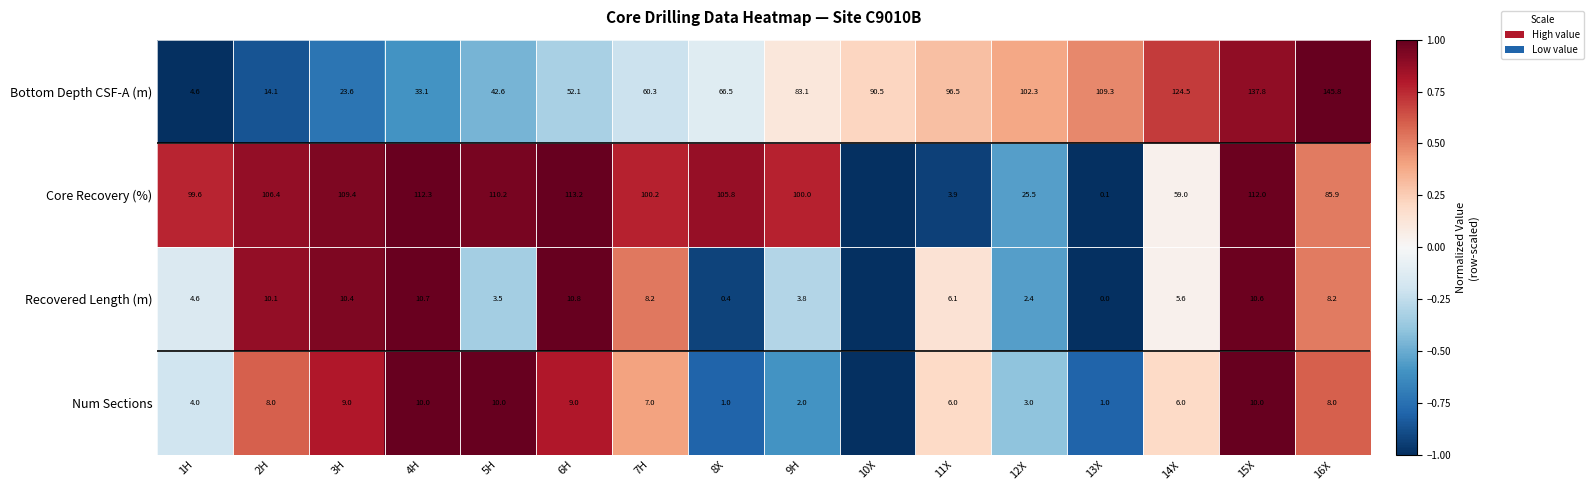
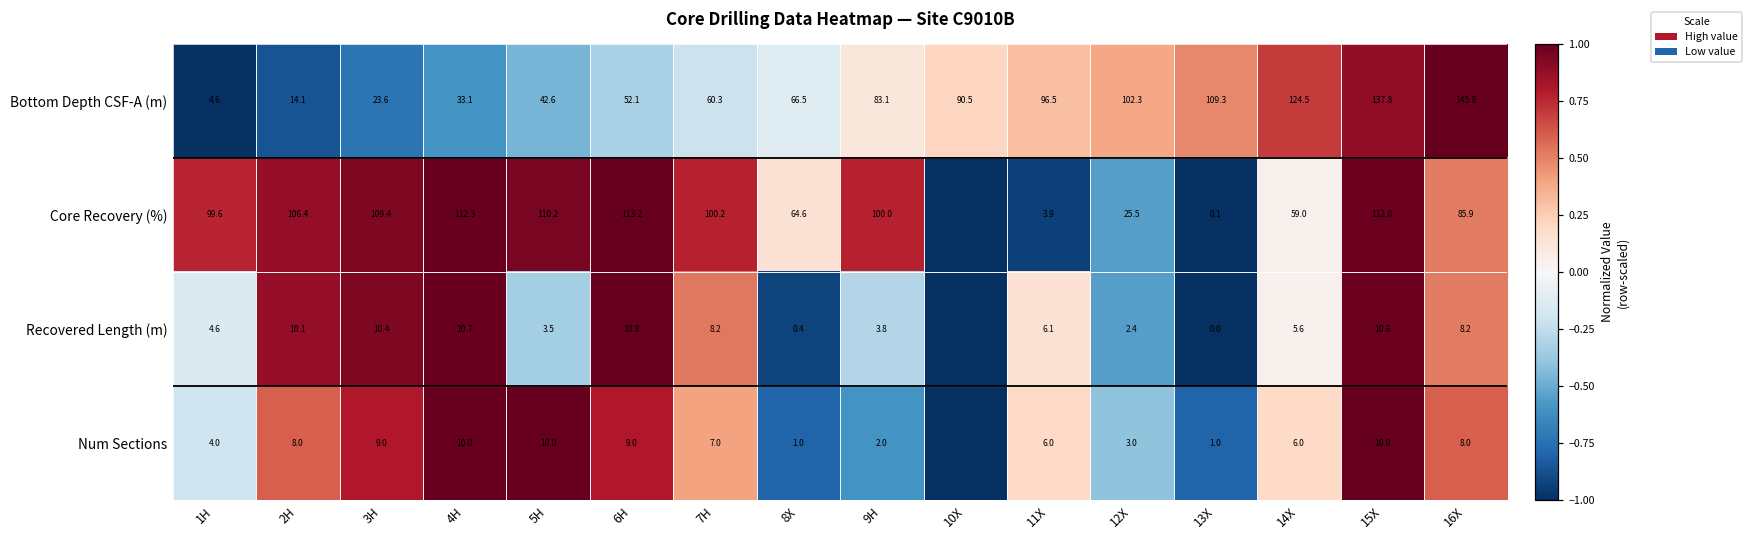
  {
    "Bottom Depth CSF-A (m)": {
      "1H": 4.6,
      "2H": 14.1,
      "3H": 23.6,
      "4H": 33.1,
      "5H": 42.6,
      "6H": 52.1,
      "7H": 60.3,
      "8X": 66.5,
      "9H": 83.1,
      "10X": 90.5,
      "11X": 96.5,
      "12X": 102.3,
      "13X": 109.3,
      "14X": 124.5,
      "15X": 137.8,
      "16X": 145.8
    },
    "Core Recovery (%)": {
      "1H": 99.6,
      "2H": 106.4,
      "3H": 109.4,
      "4H": 112.3,
      "5H": 110.2,
      "6H": 113.2,
      "7H": 100.2,
-     "8X": 105.8,
+     "8X": 64.6,
      "9H": 100.0,
      "11X": 3.9,
      "12X": 25.5,
      "13X": 0.1,
      "14X": 59.0,
      "15X": 112.0,
      "16X": 85.9
    },
    "Recovered Length (m)": {
      "1H": 4.6,
      "2H": 10.1,
      "3H": 10.4,
      "4H": 10.7,
      "5H": 3.5,
      "6H": 10.8,
      "7H": 8.2,
      "8X": 0.4,
      "9H": 3.8,
      "11X": 6.1,
      "12X": 2.4,
      "13X": 0.0,
      "14X": 5.6,
      "15X": 10.6,
      "16X": 8.2
    },
    "Num Sections": {
      "1H": 4.0,
      "2H": 8.0,
      "3H": 9.0,
      "4H": 10.0,
      "5H": 10.0,
      "6H": 9.0,
      "7H": 7.0,
      "8X": 1.0,
      "9H": 2.0,
      "11X": 6.0,
      "12X": 3.0,
      "13X": 1.0,
      "14X": 6.0,
      "15X": 10.0,
      "16X": 8.0
    }
  }
